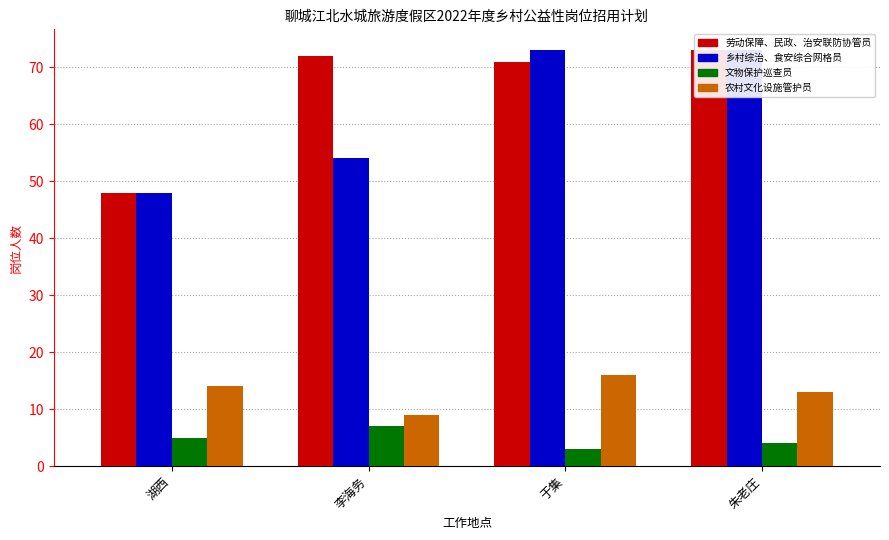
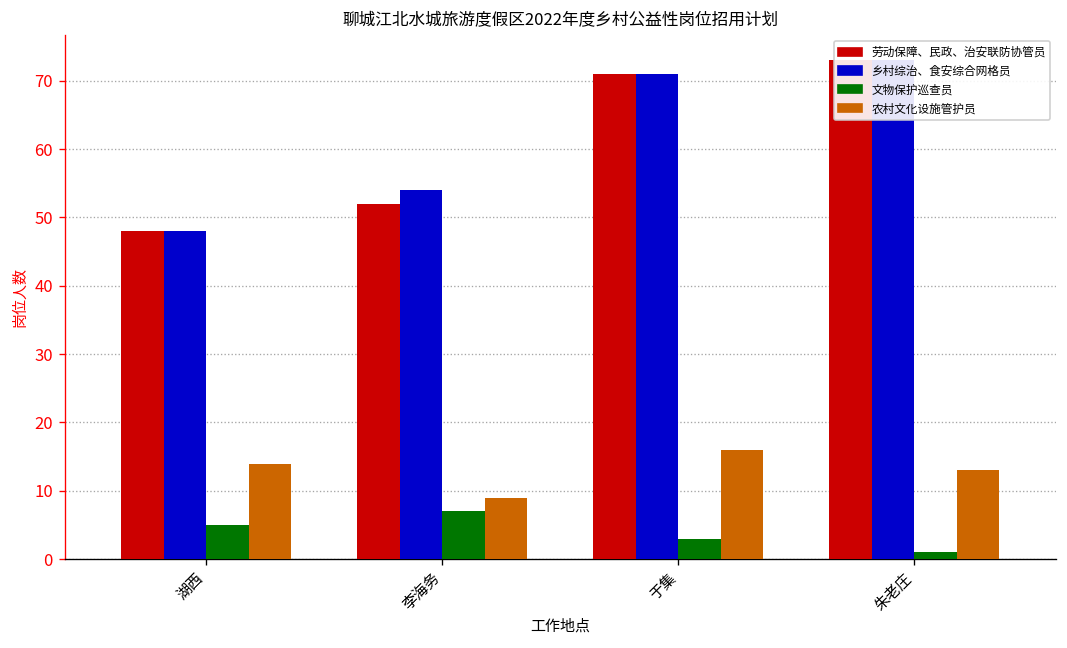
  {
    "劳动保障、民政、治安联防协管员": {
      "湖西": 48,
-     "李海务": 72,
+     "李海务": 52,
      "于集": 71
    },
    "乡村综治、食安综合网格员": {
      "湖西": 48,
      "李海务": 54,
-     "于集": 73
+     "于集": 71
    },
    "文物保护巡查员": {
      "湖西": 5,
      "李海务": 7,
      "于集": 3,
-     "朱老庄": 4
+     "朱老庄": 1
    },
    "农村文化设施管护员": {
      "湖西": 14,
      "李海务": 9,
      "于集": 16,
      "朱老庄": 13
    }
  }
